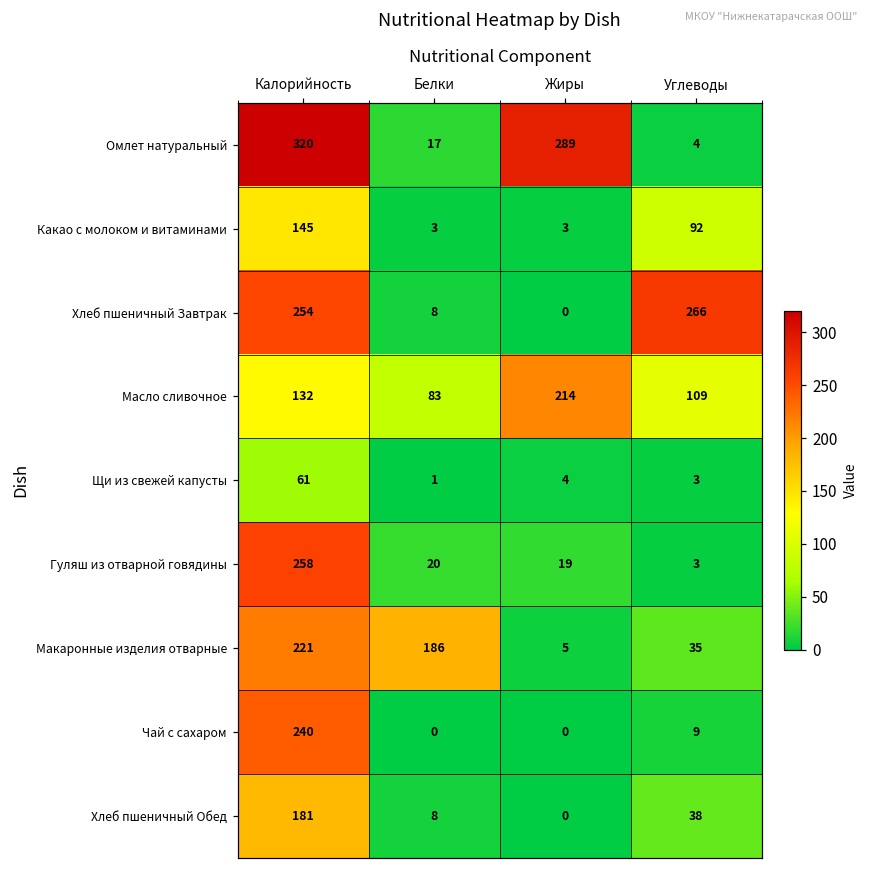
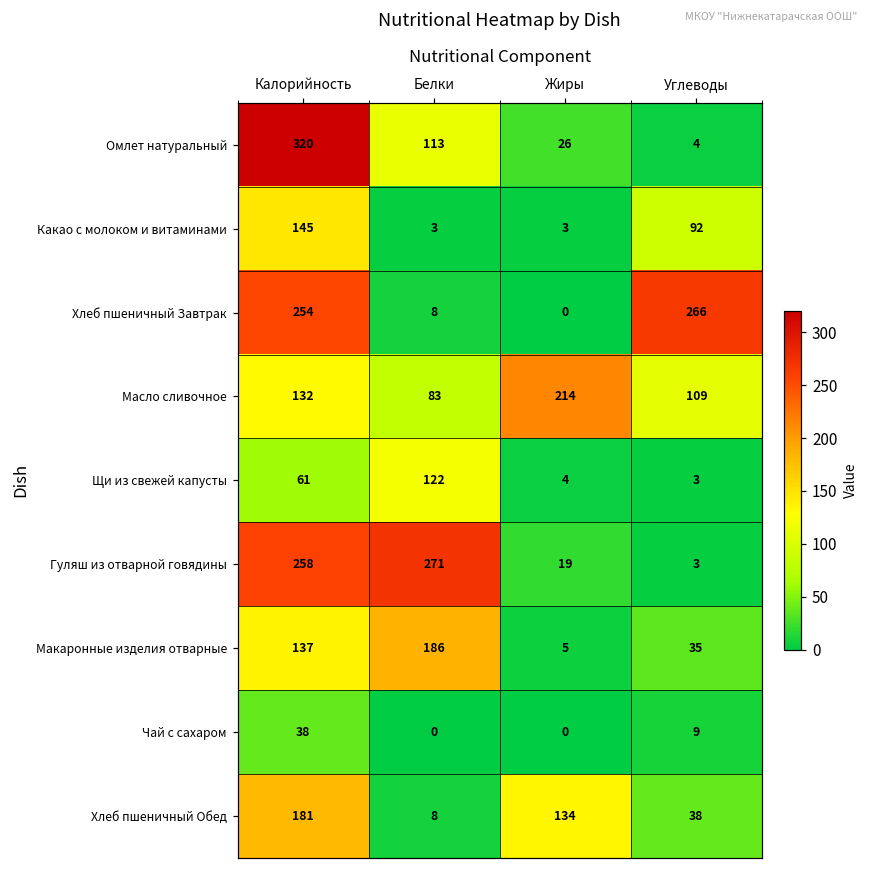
  {
    "Омлет натуральный": {
      "Калорийность": 320,
-     "Белки": 17,
-     "Жиры": 289,
+     "Белки": 113,
+     "Жиры": 26,
      "Углеводы": 4
    },
    "Какао с молоком и витаминами": {
      "Калорийность": 145,
      "Белки": 3,
      "Жиры": 3,
      "Углеводы": 92
    },
    "Хлеб пшеничный Завтрак": {
      "Калорийность": 254,
      "Белки": 8,
      "Жиры": 0,
      "Углеводы": 266
    },
    "Масло сливочное": {
      "Калорийность": 132,
      "Белки": 83,
      "Жиры": 214,
      "Углеводы": 109
    },
    "Щи из свежей капусты": {
      "Калорийность": 61,
-     "Белки": 1,
+     "Белки": 122,
      "Жиры": 4,
      "Углеводы": 3
    },
    "Гуляш из отварной говядины": {
      "Калорийность": 258,
-     "Белки": 20,
+     "Белки": 271,
      "Жиры": 19,
      "Углеводы": 3
    },
    "Макаронные изделия отварные": {
-     "Калорийность": 221,
+     "Калорийность": 137,
      "Белки": 186,
      "Жиры": 5,
      "Углеводы": 35
    },
    "Чай с сахаром": {
-     "Калорийность": 240,
+     "Калорийность": 38,
      "Белки": 0,
      "Жиры": 0,
      "Углеводы": 9
    },
    "Хлеб пшеничный Обед": {
      "Калорийность": 181,
      "Белки": 8,
-     "Жиры": 0,
+     "Жиры": 134,
      "Углеводы": 38
    }
  }
